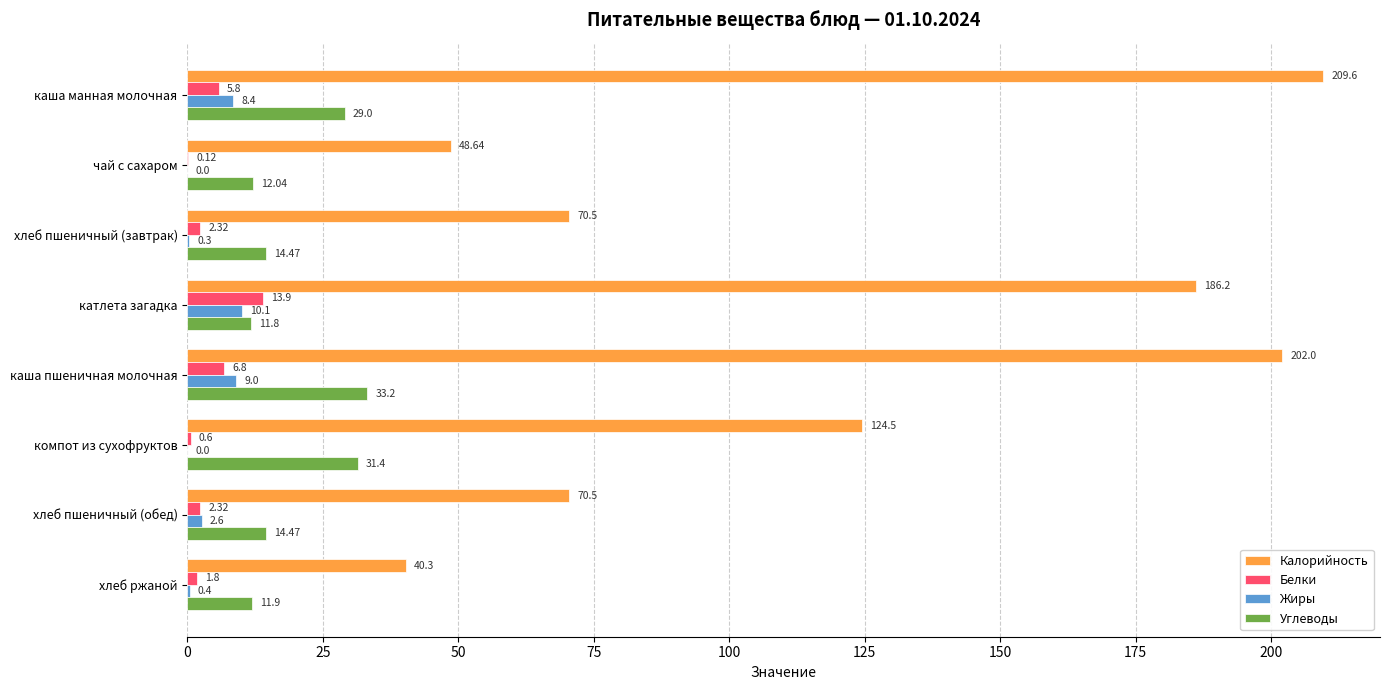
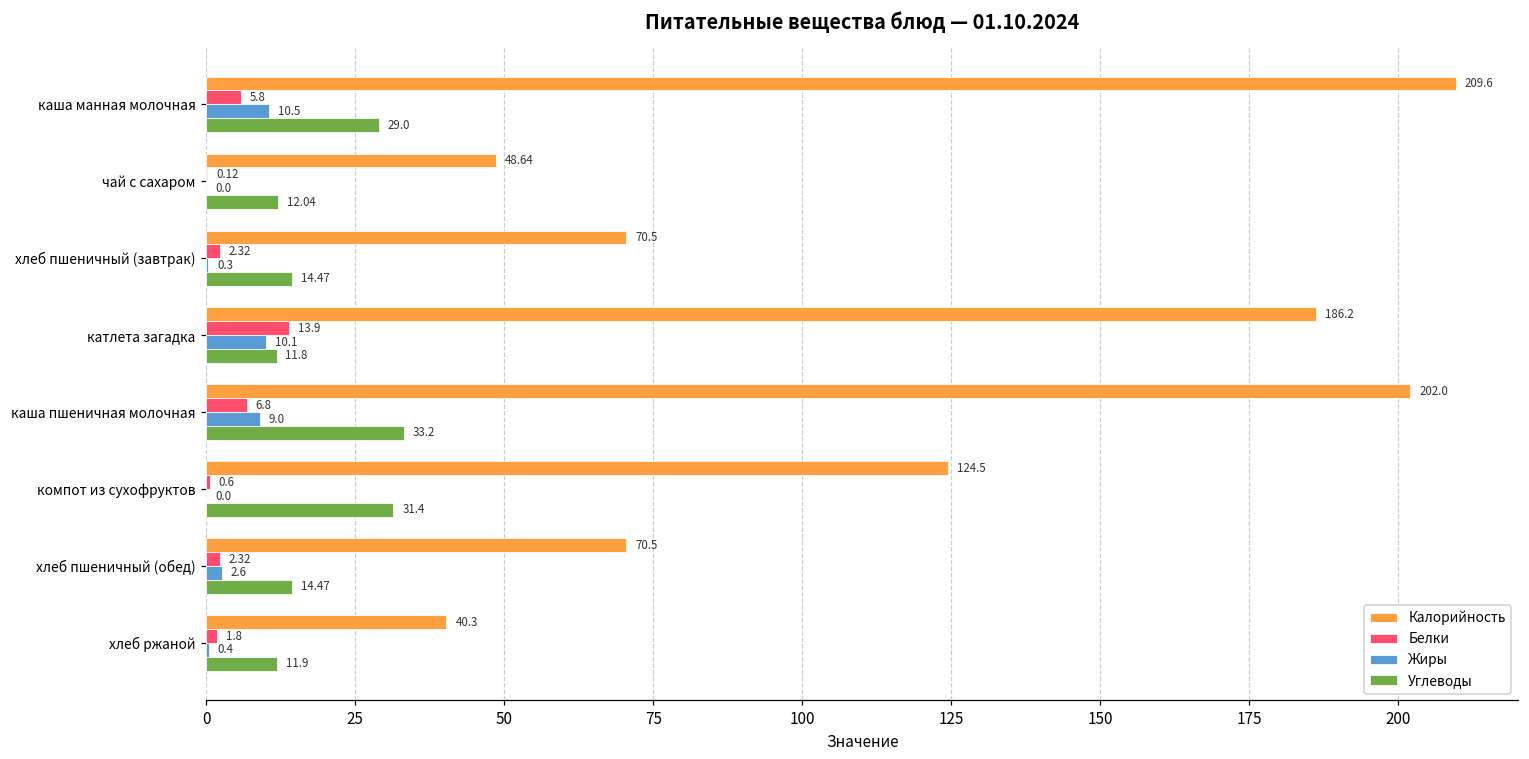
  {
    "Калорийность": {
      "каша манная молочная": 209.6,
      "чай с сахаром": 48.64,
      "хлеб пшеничный (завтрак)": 70.5,
      "катлета загадка": 186.2,
      "каша пшеничная молочная": 202.0,
      "компот из сухофруктов": 124.5,
      "хлеб пшеничный (обед)": 70.5,
      "хлеб ржаной": 40.3
    },
    "Белки": {
      "каша манная молочная": 5.8,
      "чай с сахаром": 0.12,
      "хлеб пшеничный (завтрак)": 2.32,
      "катлета загадка": 13.9,
      "каша пшеничная молочная": 6.8,
      "компот из сухофруктов": 0.6,
      "хлеб пшеничный (обед)": 2.32,
      "хлеб ржаной": 1.8
    },
    "Жиры": {
-     "каша манная молочная": 8.4,
+     "каша манная молочная": 10.5,
      "чай с сахаром": 0.0,
      "хлеб пшеничный (завтрак)": 0.3,
      "катлета загадка": 10.1,
      "каша пшеничная молочная": 9.0,
      "компот из сухофруктов": 0.0,
      "хлеб пшеничный (обед)": 2.6,
      "хлеб ржаной": 0.4
    },
    "Углеводы": {
      "каша манная молочная": 29.0,
      "чай с сахаром": 12.04,
      "хлеб пшеничный (завтрак)": 14.47,
      "катлета загадка": 11.8,
      "каша пшеничная молочная": 33.2,
      "компот из сухофруктов": 31.4,
      "хлеб пшеничный (обед)": 14.47,
      "хлеб ржаной": 11.9
    }
  }
